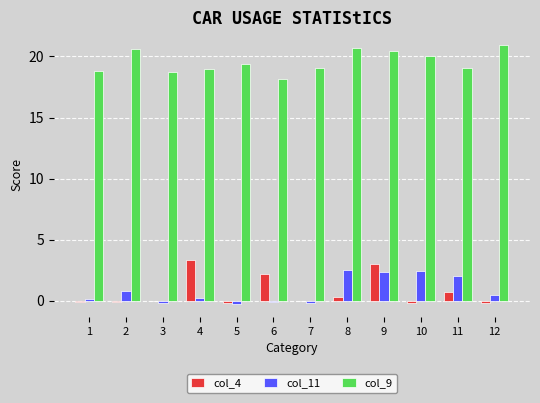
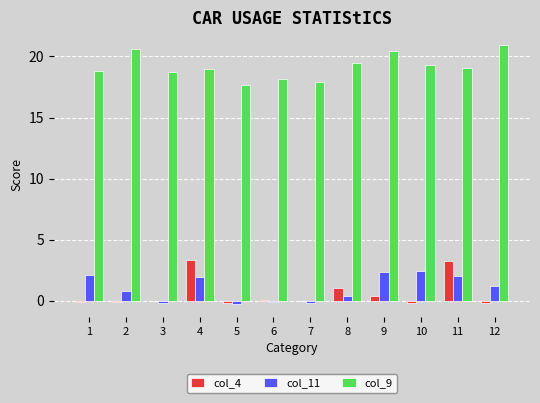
  {
    "col_4": {
      "4": 3.3,
-     "6": 2.2,
-     "8": 0.3,
-     "9": 3.0,
+     "6": 0.0,
+     "8": 1.0,
+     "9": 0.4,
      "10": -0.2,
-     "11": 0.7,
+     "11": 3.2,
      "12": -0.2
    },
    "col_11": {
-     "1": 0.2,
+     "1": 2.1,
      "2": 0.8,
-     "4": 0.2,
+     "4": 1.9,
      "5": -0.3,
      "7": -0.2,
-     "8": 2.6,
+     "8": 0.4,
      "9": 2.4,
      "10": 2.4,
      "11": 2.0,
-     "12": 0.4
+     "12": 1.2
    },
    "col_9": {
      "1": 18.9,
      "2": 20.6,
      "3": 18.8,
      "4": 19.0,
-     "5": 19.4,
+     "5": 17.7,
      "6": 18.1,
-     "7": 19.1,
-     "8": 20.7,
+     "7": 17.9,
+     "8": 19.5,
      "9": 20.5,
-     "10": 20.0,
+     "10": 19.3,
      "11": 19.1,
      "12": 20.9
    }
  }
